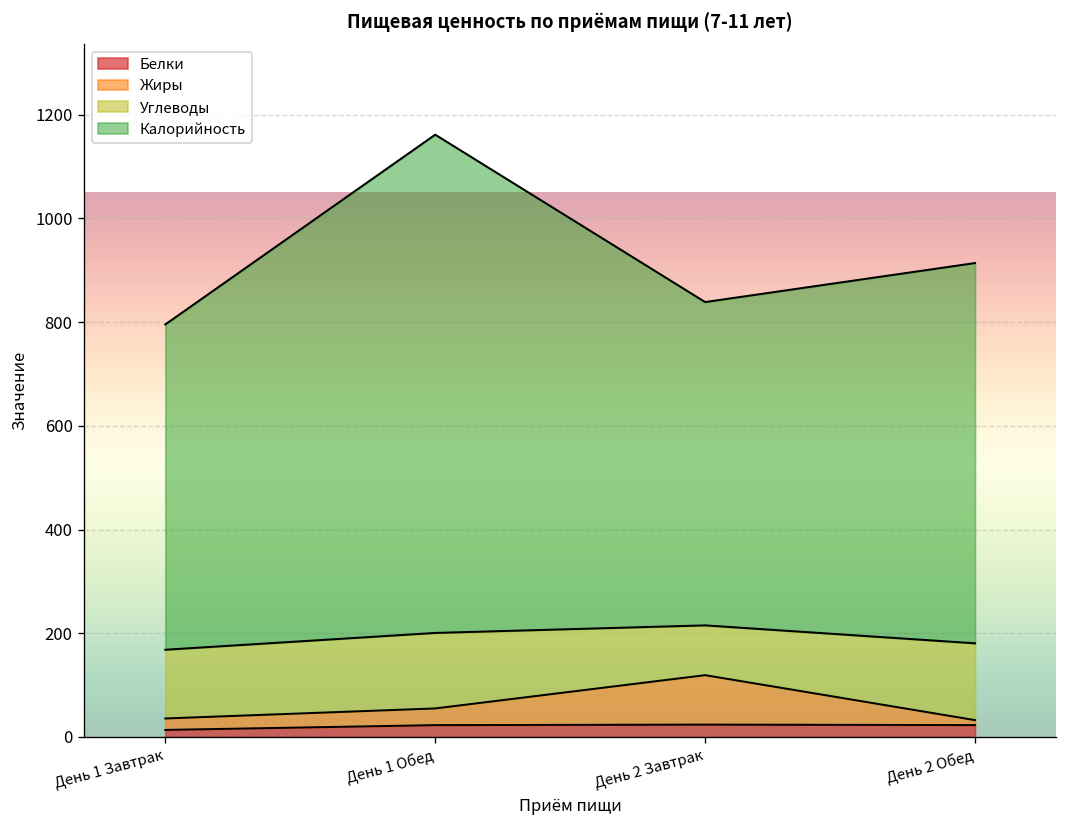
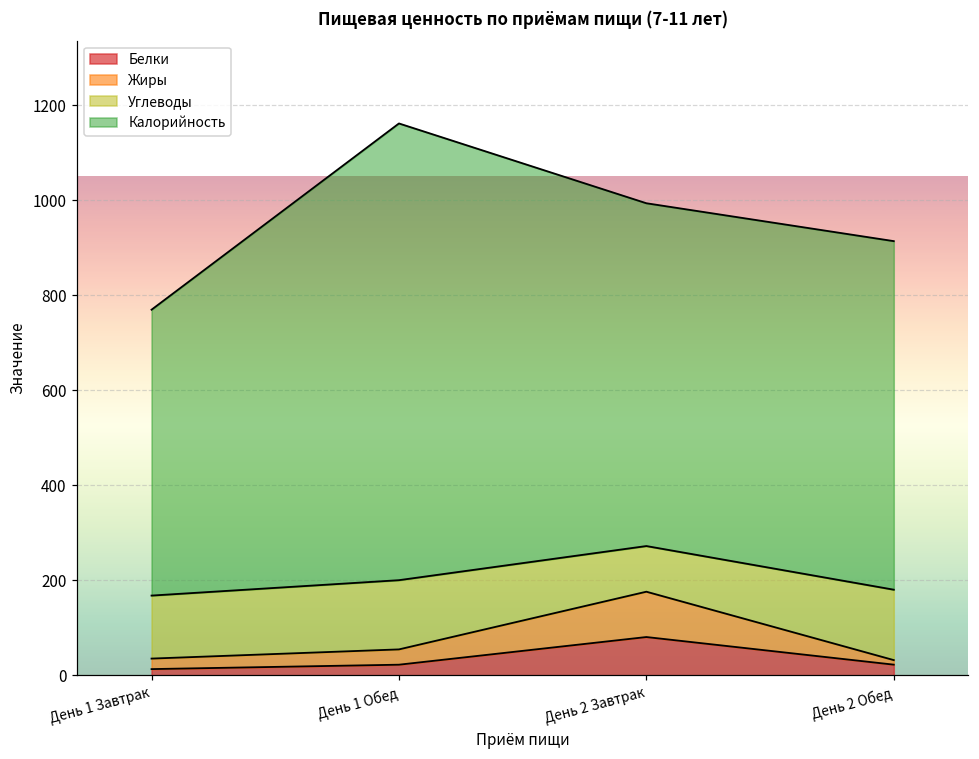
  {
    "Белки": {
      "День 1 Завтрак": 10,
      "День 1 Обед": 20,
-     "День 2 Завтрак": 20,
+     "День 2 Завтрак": 80,
      "День 2 Обед": 20
    },
    "Жиры": {
      "День 1 Завтрак": 20,
      "День 1 Обед": 30,
      "День 2 Завтрак": 100,
      "День 2 Обед": 10
    },
    "Углеводы": {
      "День 1 Завтрак": 130,
      "День 1 Обед": 150,
      "День 2 Завтрак": 100,
      "День 2 Обед": 150
    },
    "Калорийность": {
-     "День 1 Завтрак": 630,
+     "День 1 Завтрак": 600,
      "День 1 Обед": 960,
-     "День 2 Завтрак": 620,
+     "День 2 Завтрак": 720,
      "День 2 Обед": 730
    }
  }
